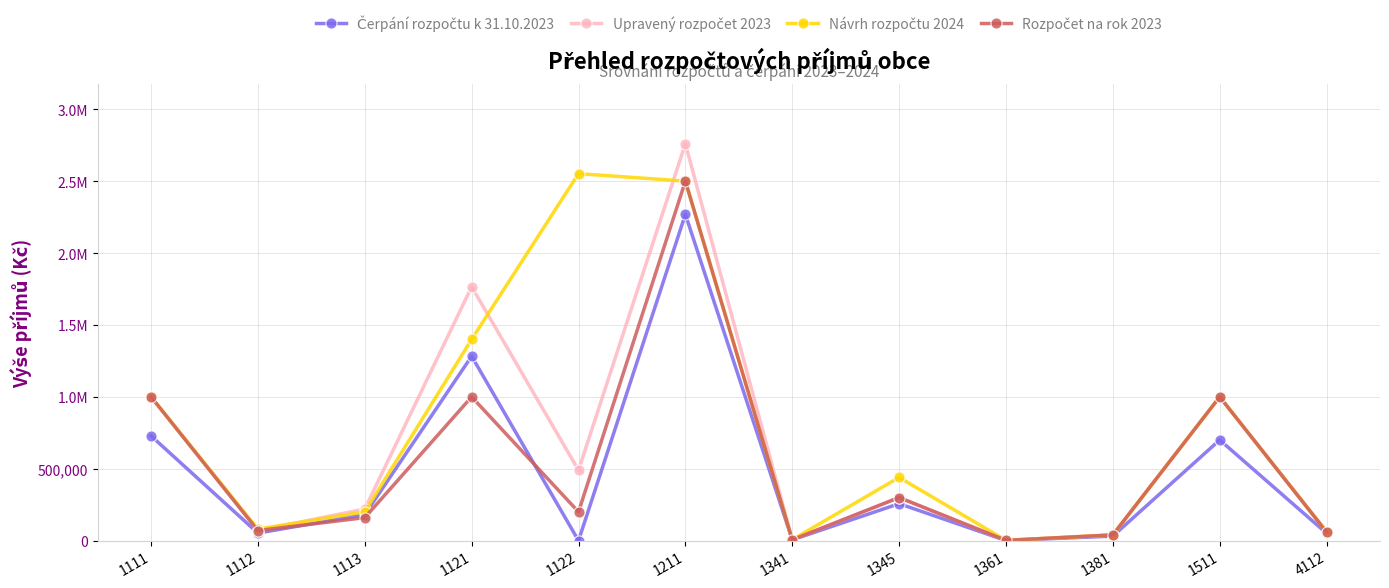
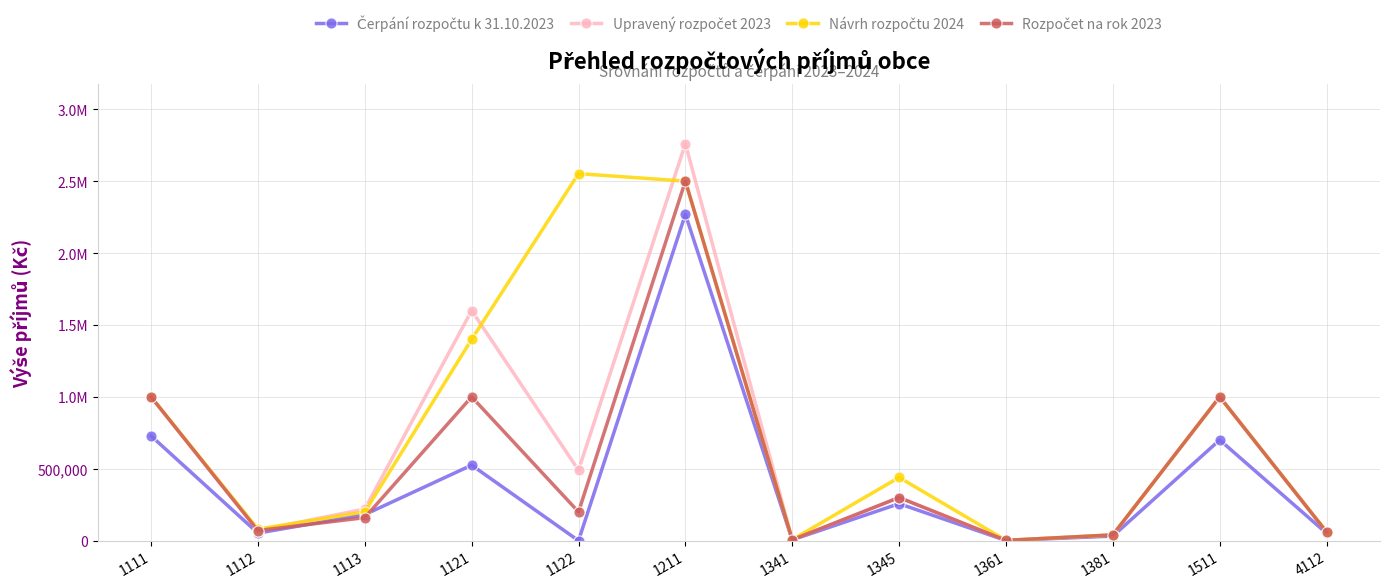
  {
    "Čerpání rozpočtu k 31.10.2023": {
      "1111": "730,000",
      "1113": "180,000",
-     "1121": "1,280,000",
+     "1121": "530,000",
      "1122": "0",
      "1211": "2,270,000",
      "1345": "260,000",
      "1511": "700,000"
    },
    "Upravený rozpočet 2023": {
      "1113": "220,000",
-     "1121": "1,770,000",
+     "1121": "1,600,000",
      "1122": "490,000",
      "1211": "2,760,000"
    },
    "Návrh rozpočtu 2024": {
      "1113": "200,000",
      "1121": "1,400,000",
      "1122": "2,550,000",
      "1345": "440,000"
    },
    "Rozpočet na rok 2023": {
      "1113": "160,000",
      "1121": "1,000,000",
      "1122": "200,000"
    }
  }
